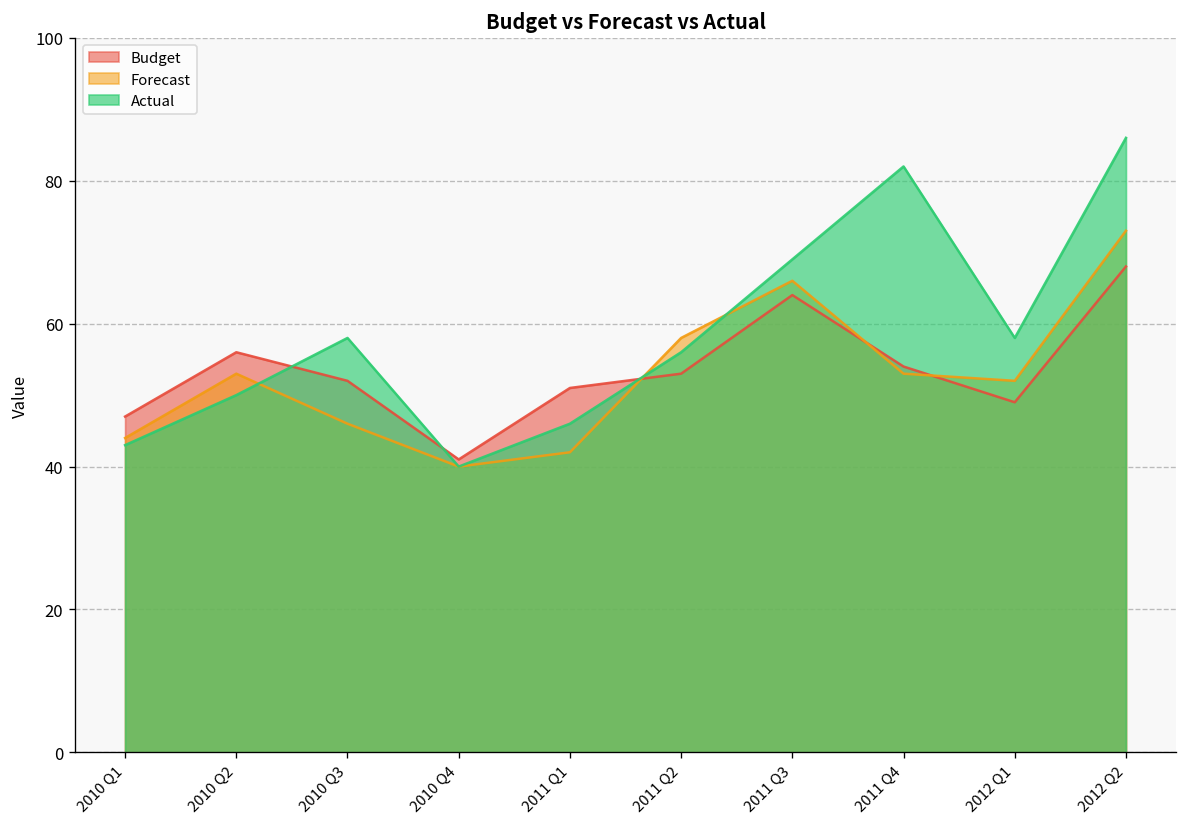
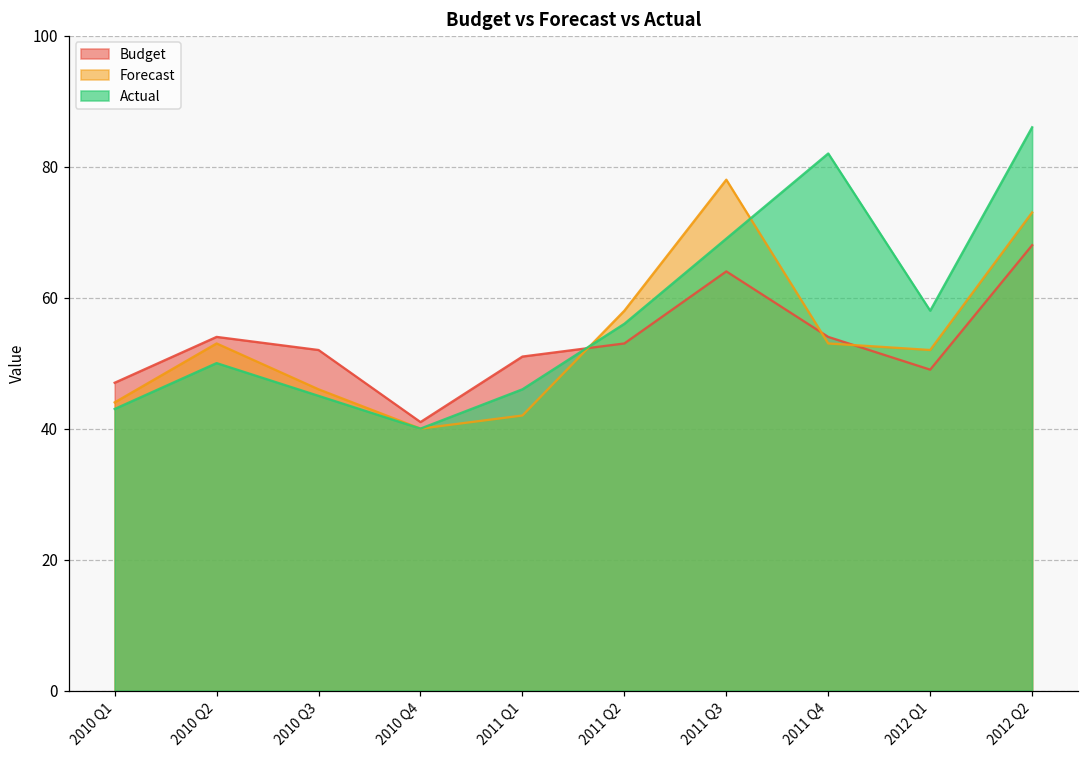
  {
    "Budget": {
      "2010 Q1": 47,
-     "2010 Q2": 56,
+     "2010 Q2": 54,
      "2010 Q3": 52,
      "2010 Q4": 41,
      "2011 Q1": 51,
      "2011 Q2": 53,
      "2011 Q3": 64,
      "2011 Q4": 54,
      "2012 Q1": 49,
      "2012 Q2": 68
    },
    "Forecast": {
      "2010 Q1": 44,
      "2010 Q2": 53,
      "2010 Q3": 46,
      "2011 Q1": 42,
      "2011 Q2": 58,
-     "2011 Q3": 66,
+     "2011 Q3": 78,
      "2011 Q4": 53,
      "2012 Q1": 52,
      "2012 Q2": 73
    },
    "Actual": {
      "2010 Q1": 43,
      "2010 Q2": 50,
-     "2010 Q3": 58,
+     "2010 Q3": 45,
      "2011 Q1": 46,
      "2011 Q2": 56,
      "2011 Q3": 69,
      "2011 Q4": 82,
      "2012 Q1": 58,
      "2012 Q2": 86
    }
  }
